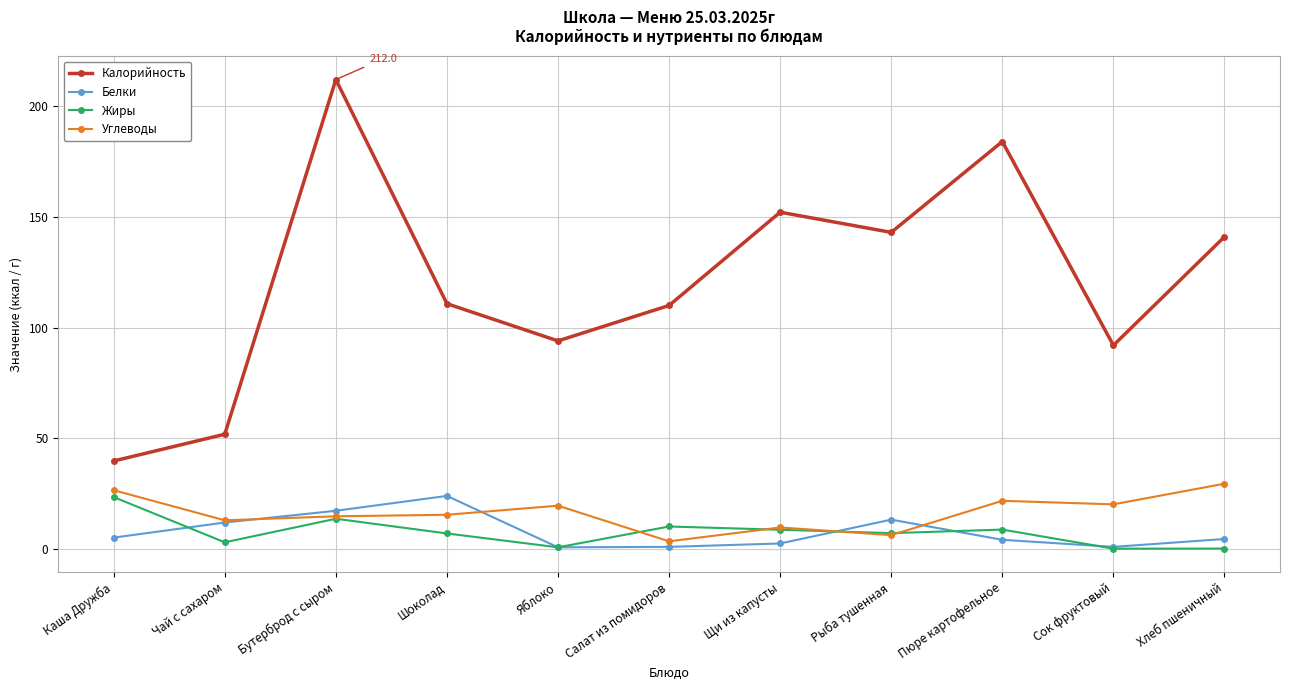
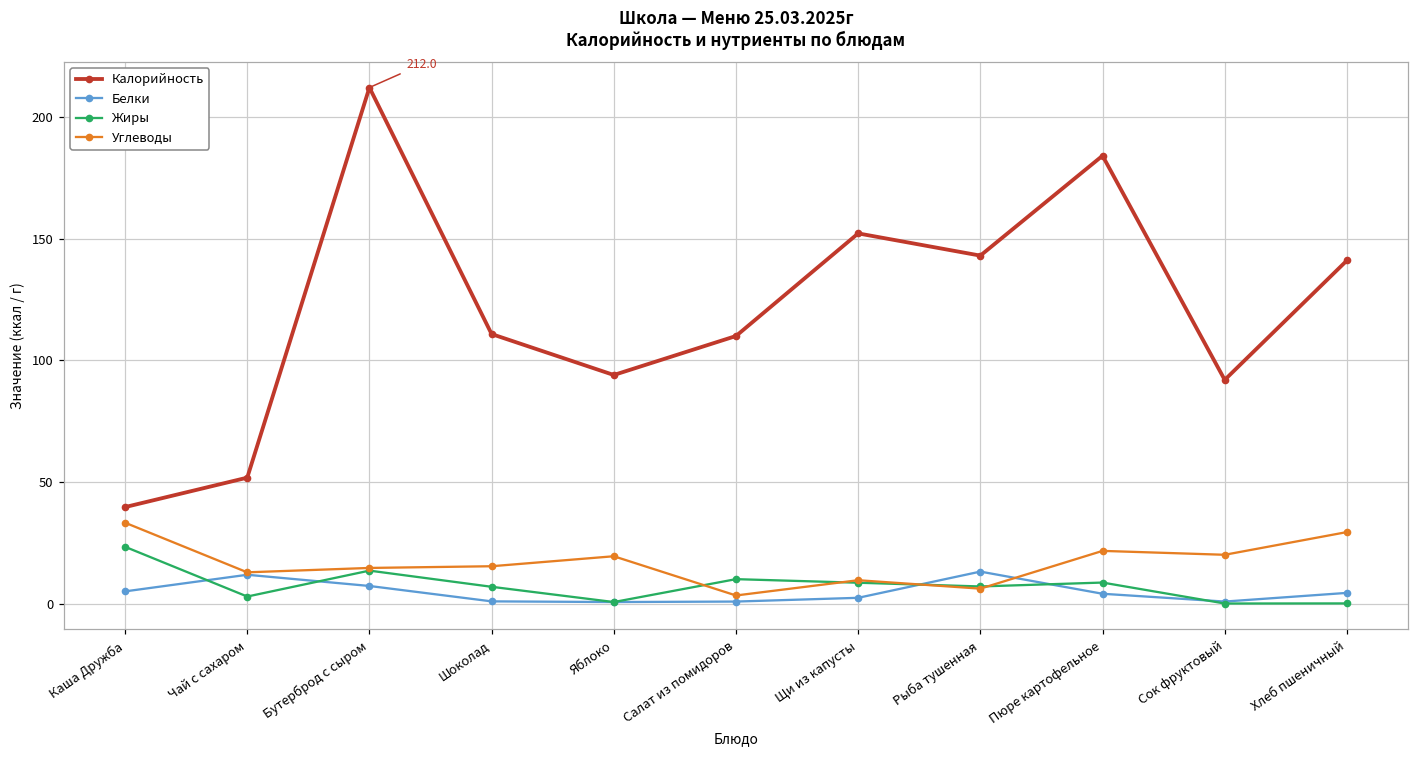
  {
    "Калорийность": {
      "Бутерброд с сыром": 212.0
    },
    "Белки": {
      "Каша Дружба": 5,
-     "Бутерброд с сыром": 17,
-     "Шоколад": 24,
+     "Бутерброд с сыром": 7,
+     "Шоколад": 1,
      "Салат из помидоров": 1,
      "Щи из капусты": 3,
      "Рыба тушенная": 13,
      "Пюре картофельное": 4,
      "Хлеб пшеничный": 5
    },
    "Жиры": {
      "Каша Дружба": 23,
      "Чай с сахаром": 3,
      "Шоколад": 7,
      "Салат из помидоров": 10,
      "Пюре картофельное": 9,
      "Хлеб пшеничный": 0
    },
    "Углеводы": {
-     "Каша Дружба": 27,
+     "Каша Дружба": 33,
      "Шоколад": 16,
      "Яблоко": 20,
      "Салат из помидоров": 4,
      "Пюре картофельное": 22,
      "Сок фруктовый": 20,
      "Хлеб пшеничный": 30
    }
  }
